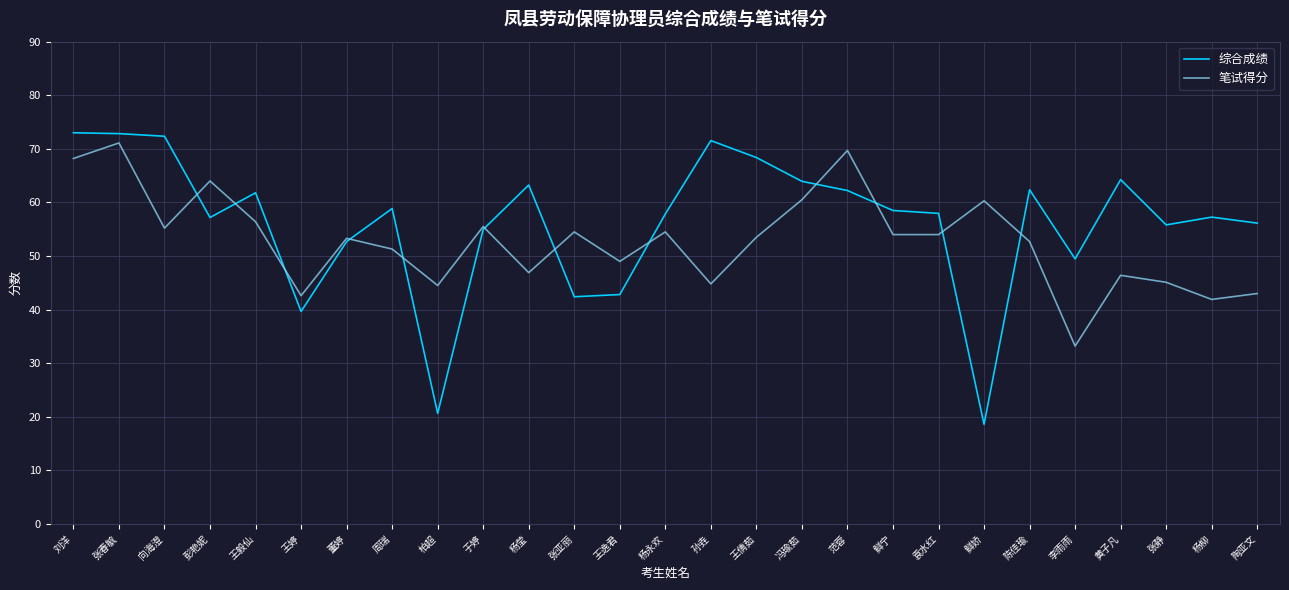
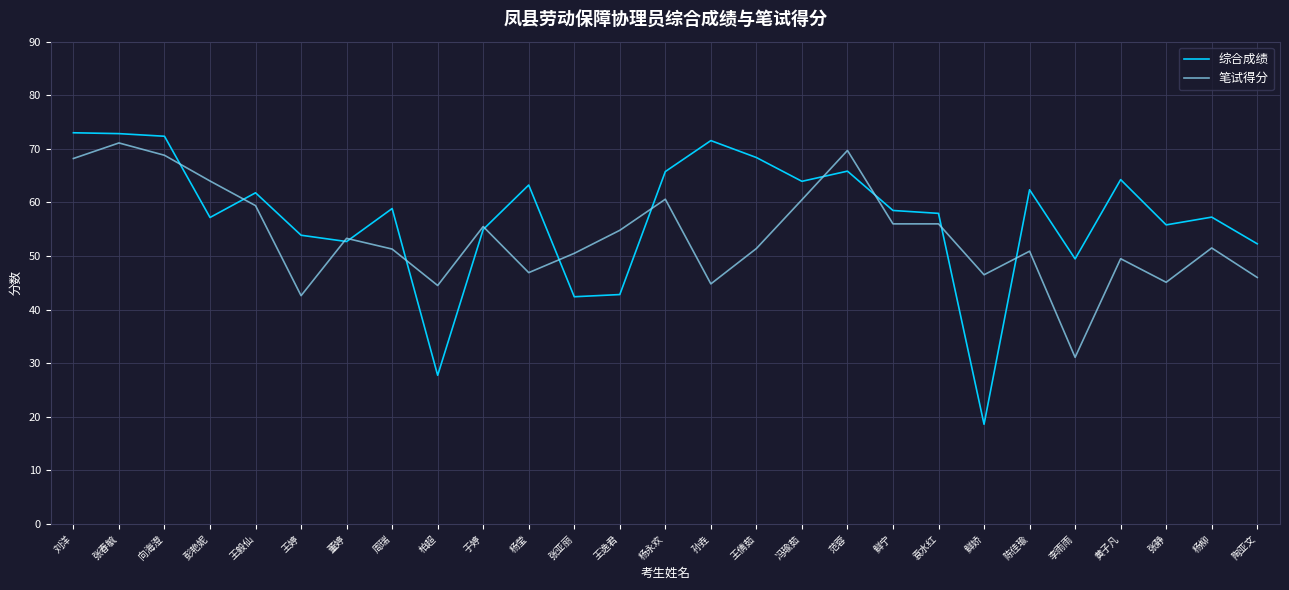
  {
    "综合成绩": {
      "刘洋": 73,
      "张春毓": 73,
      "向海澄": 72,
      "彭艳妮": 57,
      "王毅仙": 62,
-     "王婷": 40,
+     "王婷": 54,
      "董婷": 53,
      "周瑞": 59,
-     "柏超": 21,
+     "柏超": 28,
      "于婷": 55,
      "杨莹": 63,
      "张亚丽": 42,
      "王逸君": 43,
-     "杨永欢": 58,
+     "杨永欢": 66,
      "孙垚": 72,
      "王倩茹": 68,
      "冯瑜茹": 64,
-     "范蓉": 62,
+     "范蓉": 66,
      "鲜宁": 59,
      "袁水红": 58,
      "鲜娇": 19,
      "陈佳瑜": 62,
      "李雨雨": 49,
      "黄子凡": 64,
      "张静": 56,
      "杨柳": 57,
-     "陶亚文": 56
+     "陶亚文": 52
    },
    "笔试得分": {
      "刘洋": 68,
      "张春毓": 71,
-     "向海澄": 55,
+     "向海澄": 69,
      "彭艳妮": 64,
-     "王毅仙": 56,
+     "王毅仙": 59,
      "王婷": 43,
      "董婷": 53,
      "周瑞": 51,
      "柏超": 45,
      "于婷": 56,
      "杨莹": 47,
-     "张亚丽": 55,
-     "王逸君": 49,
-     "杨永欢": 55,
+     "张亚丽": 51,
+     "王逸君": 55,
+     "杨永欢": 61,
      "孙垚": 45,
-     "王倩茹": 54,
+     "王倩茹": 51,
      "冯瑜茹": 61,
      "范蓉": 70,
-     "鲜宁": 54,
-     "袁水红": 54,
-     "鲜娇": 60,
-     "陈佳瑜": 53,
-     "李雨雨": 33,
-     "黄子凡": 46,
+     "鲜宁": 56,
+     "袁水红": 56,
+     "鲜娇": 47,
+     "陈佳瑜": 51,
+     "李雨雨": 31,
+     "黄子凡": 50,
      "张静": 45,
-     "杨柳": 42,
-     "陶亚文": 43
+     "杨柳": 52,
+     "陶亚文": 46
    }
  }
